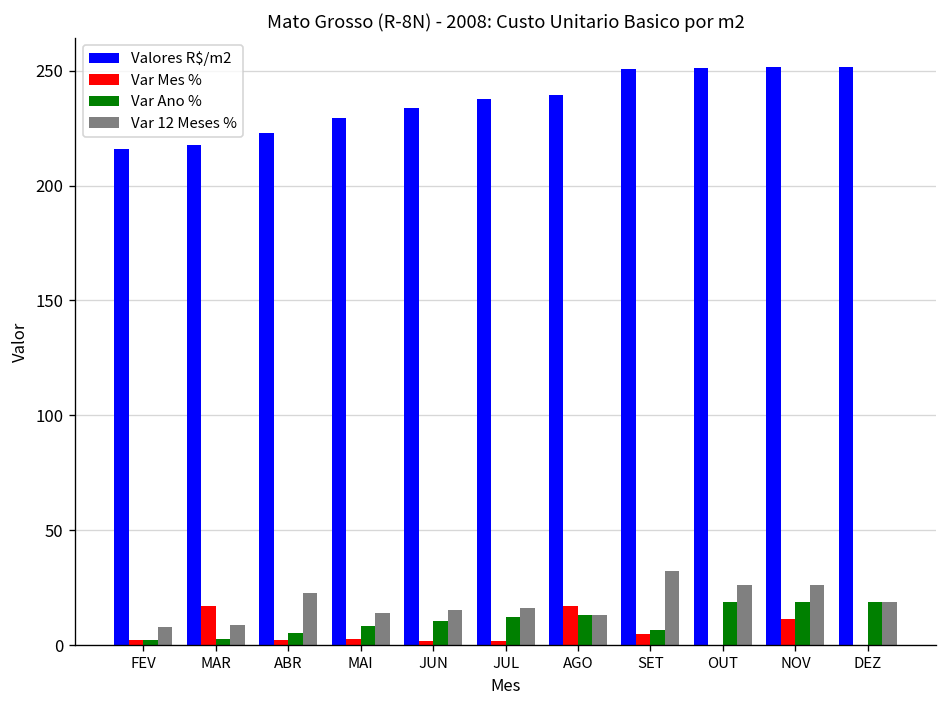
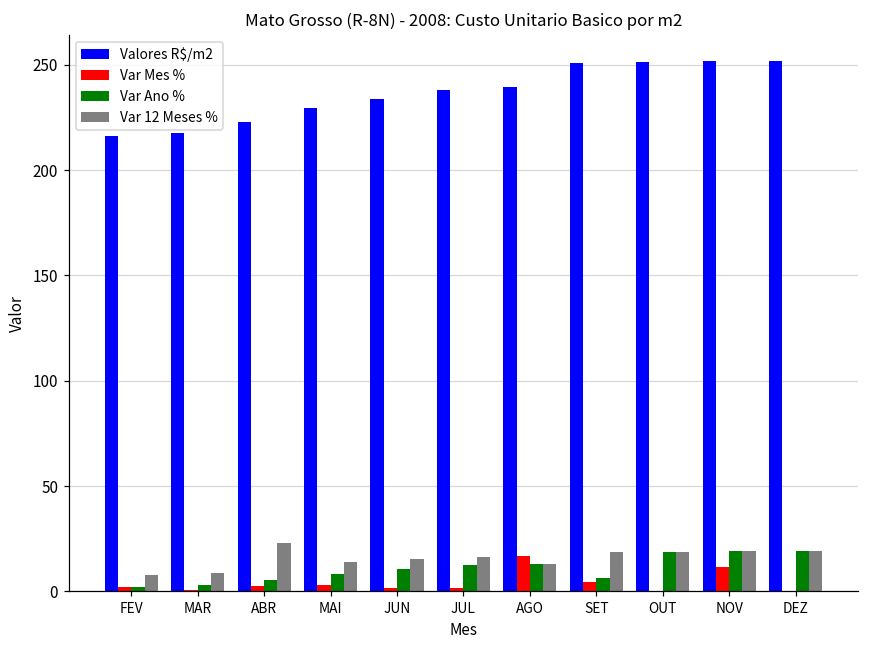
  {
    "Valores R$/m2": {
      "FEV": 216,
      "MAR": 218,
      "ABR": 223,
      "MAI": 229,
      "JUN": 234,
      "JUL": 238,
      "AGO": 239,
      "SET": 251,
      "OUT": 251,
      "NOV": 252,
      "DEZ": 252
    },
    "Var Mes %": {
      "FEV": 2,
-     "MAR": 17,
+     "MAR": 1,
      "ABR": 2,
      "MAI": 3,
      "JUN": 2,
      "JUL": 2,
      "AGO": 17,
      "SET": 5,
      "NOV": 11,
      "DEZ": 0
    },
    "Var Ano %": {
      "FEV": 2,
      "MAR": 3,
      "ABR": 5,
      "MAI": 8,
      "JUN": 10,
      "JUL": 12,
      "AGO": 13,
      "SET": 7,
      "OUT": 19,
      "NOV": 19,
      "DEZ": 19
    },
    "Var 12 Meses %": {
      "FEV": 8,
      "MAR": 9,
      "ABR": 23,
      "MAI": 14,
      "JUN": 16,
      "JUL": 16,
      "AGO": 13,
-     "SET": 32,
-     "OUT": 26,
-     "NOV": 26,
+     "SET": 19,
+     "OUT": 19,
+     "NOV": 19,
      "DEZ": 19
    }
  }
